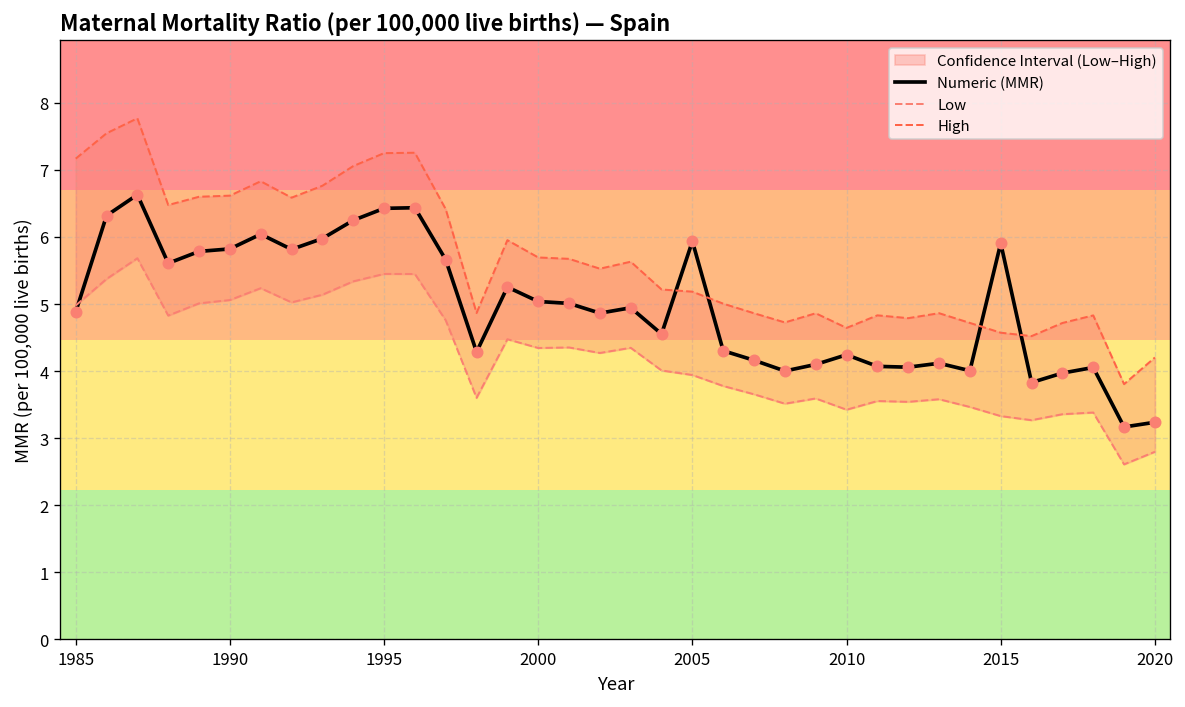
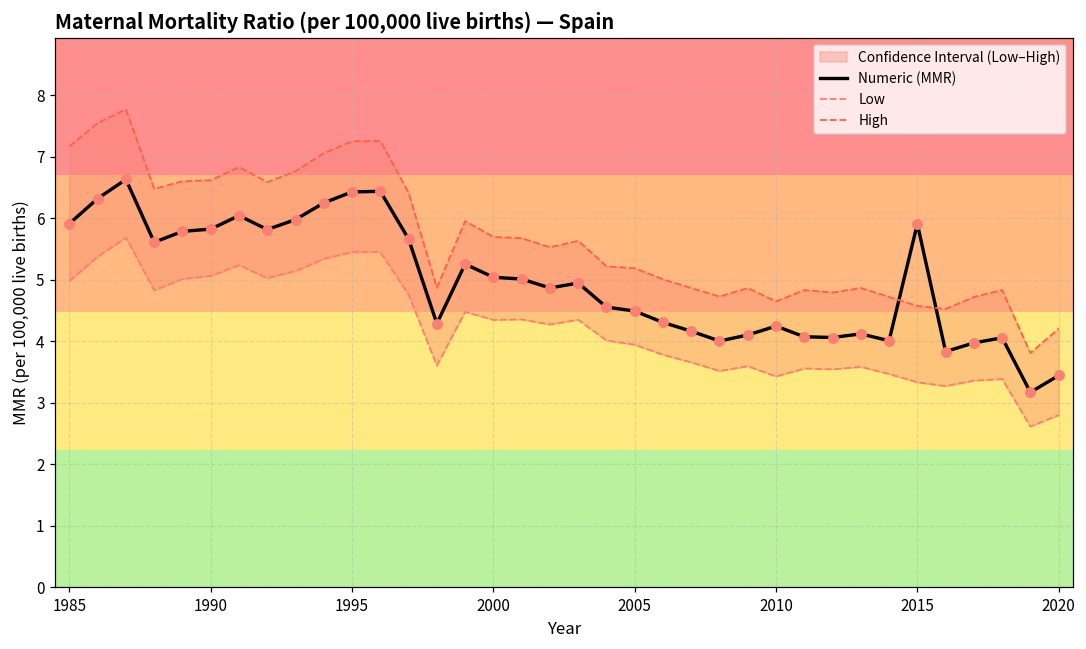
  {
    "Numeric (MMR)": {
-     "1985": 4.9,
+     "1985": 5.9,
      "1990": 5.8,
      "1995": 6.4,
      "2000": 5.0,
-     "2005": 5.9,
+     "2005": 4.5,
      "2010": 4.2,
      "2015": 5.9,
-     "2020": 3.2
+     "2020": 3.4
    }
  }
